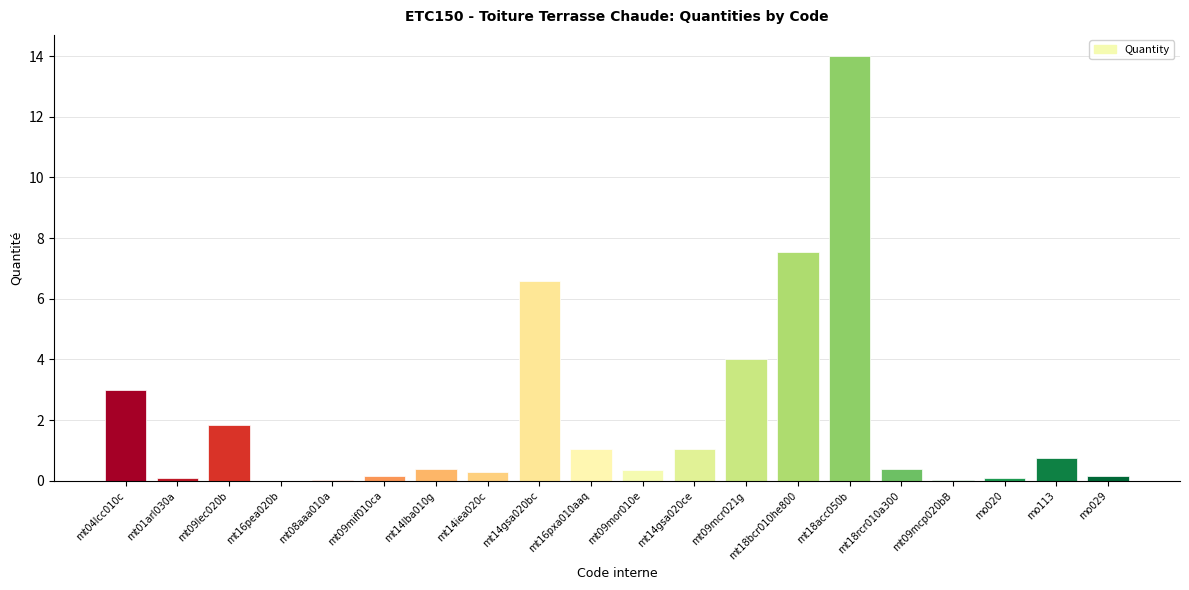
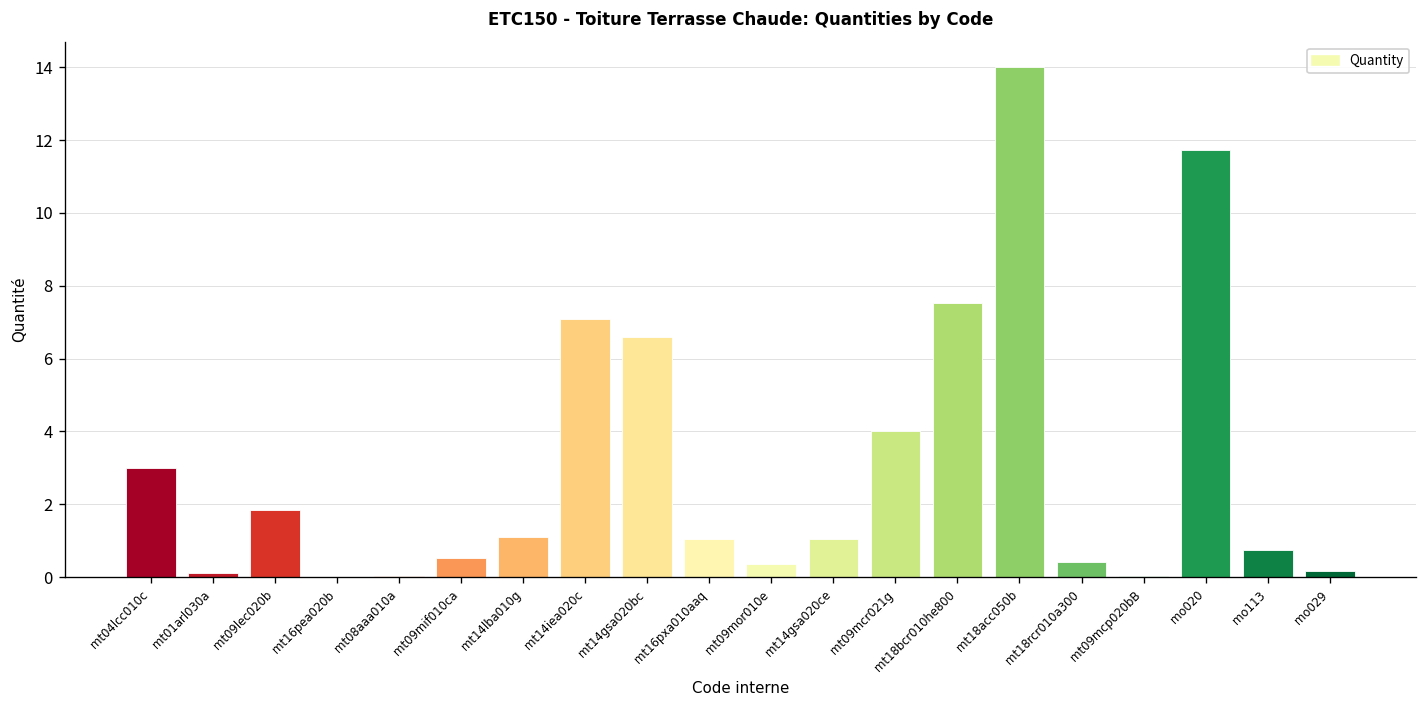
  {
    "mt04lcc010c": 3.0,
    "mt01arl030a": 0.1,
    "mt09lec020b": 1.8,
-   "mt09mif010ca": 0.2,
-   "mt14lba010g": 0.4,
-   "mt14iea020c": 0.3,
+   "mt09mif010ca": 0.5,
+   "mt14lba010g": 1.1,
+   "mt14iea020c": 7.1,
    "mt14gsa020bc": 6.6,
    "mt16pxa010aaq": 1.1,
    "mt09mor010e": 0.4,
    "mt14gsa020ce": 1.1,
    "mt09mcr021g": 4.0,
    "mt18bcr010he800": 7.5,
    "mt18acc050b": 14.0,
    "mt18rcr010a300": 0.4,
-   "mo020": 0.1,
+   "mo020": 11.7,
    "mo113": 0.8,
    "mo029": 0.2
  }
